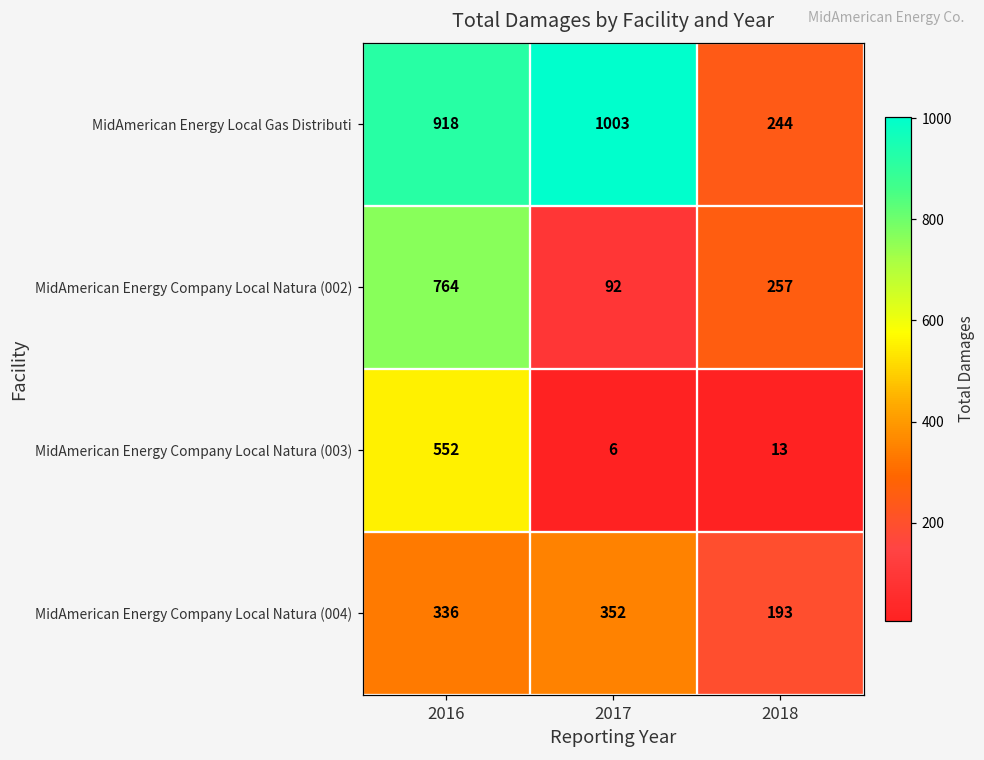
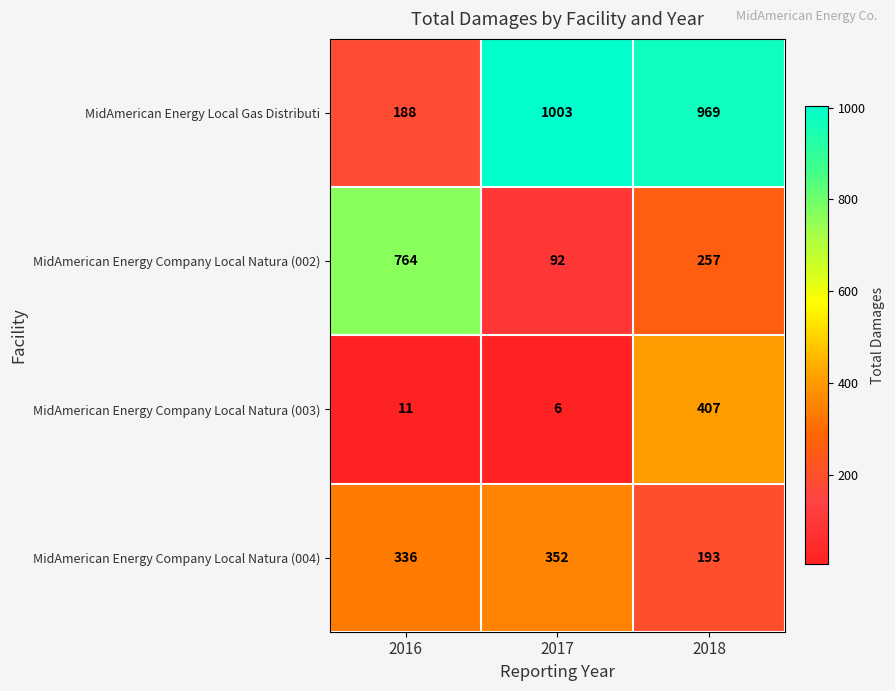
  {
    "MidAmerican Energy Local Gas Distributi": {
-     "2016": 918,
+     "2016": 188,
      "2017": 1003,
-     "2018": 244
+     "2018": 969
    },
    "MidAmerican Energy Company Local Natura (002)": {
      "2016": 764,
      "2017": 92,
      "2018": 257
    },
    "MidAmerican Energy Company Local Natura (003)": {
-     "2016": 552,
+     "2016": 11,
      "2017": 6,
-     "2018": 13
+     "2018": 407
    },
    "MidAmerican Energy Company Local Natura (004)": {
      "2016": 336,
      "2017": 352,
      "2018": 193
    }
  }
